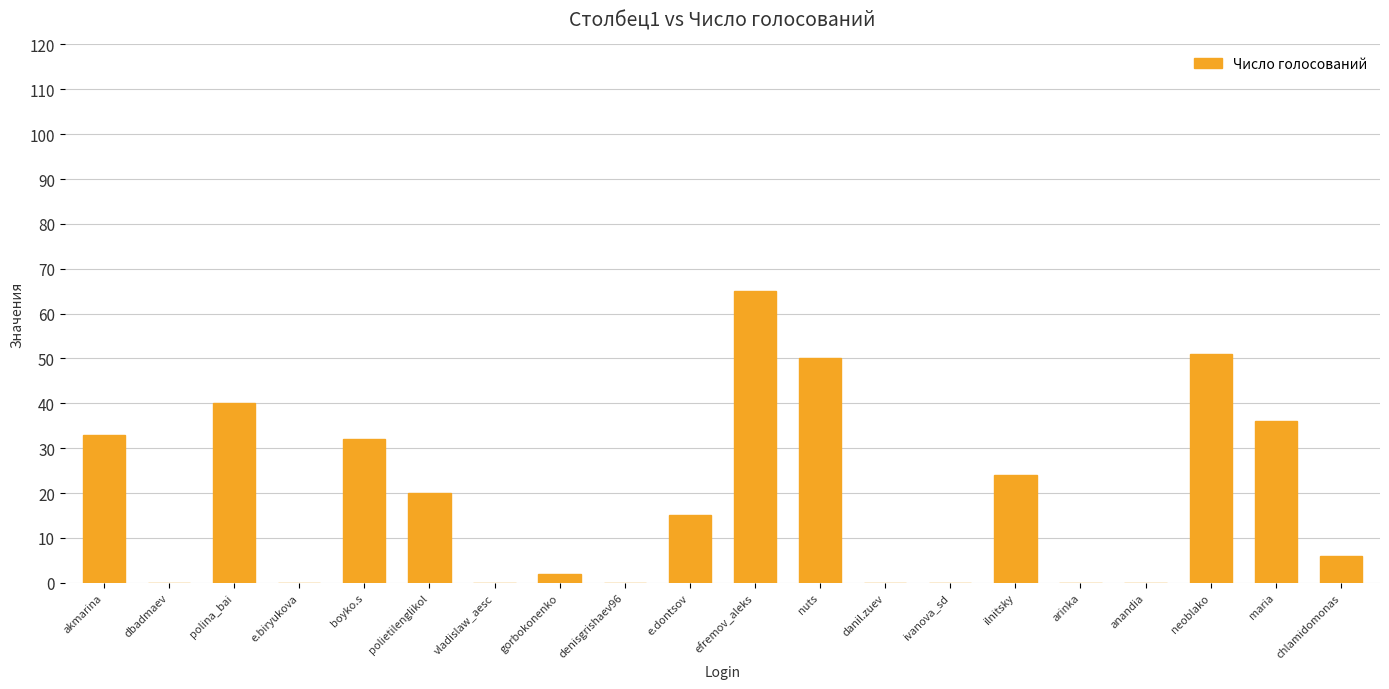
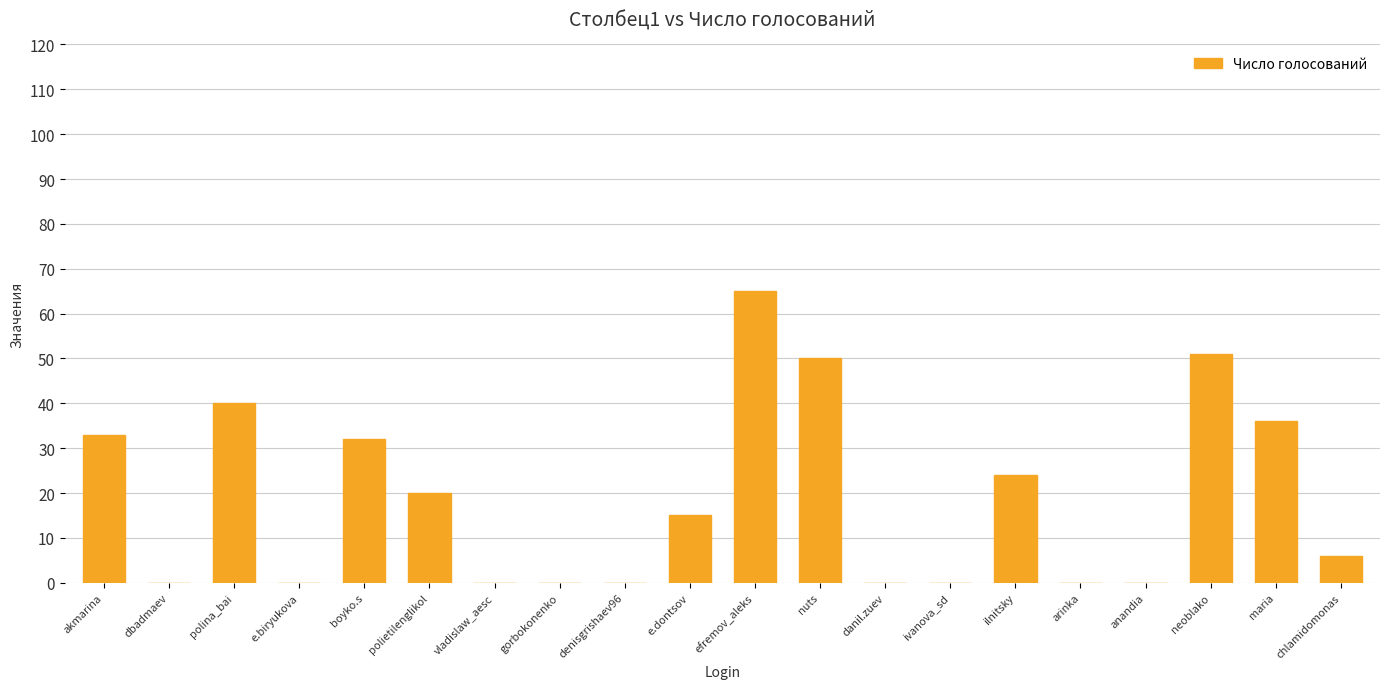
  {
    "akmarina": 33,
    "dbadmaev": 0,
    "polina_bai": 40,
    "e.biryukova": 0,
    "boyko.s": 32,
    "polietilenglikol": 20,
    "vladislaw_aesc": 0,
-   "gorbokonenko": 2,
+   "gorbokonenko": 0,
    "denisgrishaev96": 0,
    "e.dontsov": 15,
    "efremov_aleks": 65,
    "nuts": 50,
    "danil.zuev": 0,
    "ivanova_sd": 0,
    "ilnitsky": 24,
    "arinka": 0,
    "anandia": 0,
    "neoblako": 51,
    "maria": 36,
    "chlamidomonas": 6
  }
